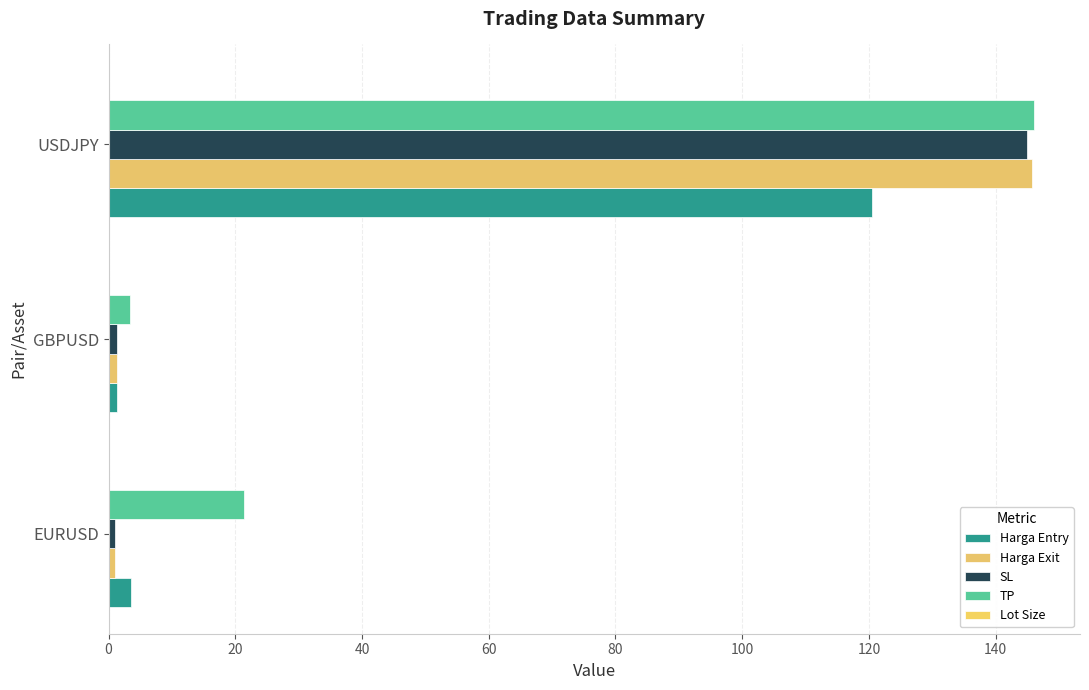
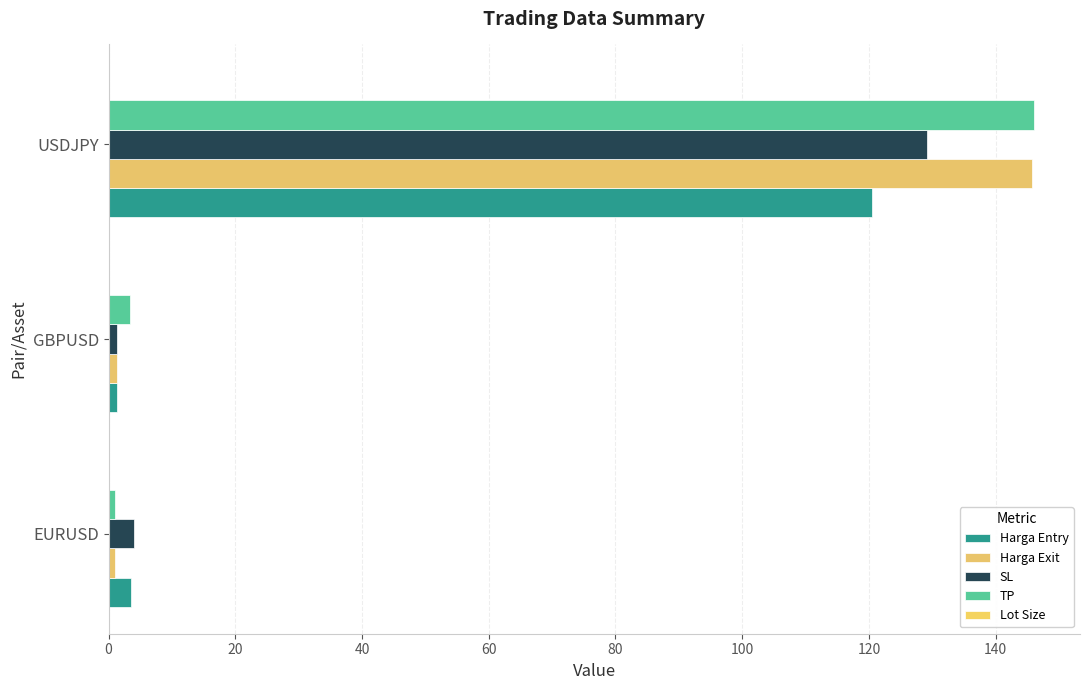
  {
    "Harga Entry": {
      "USDJPY": 121,
      "GBPUSD": 1,
      "EURUSD": 4
    },
    "SL": {
-     "USDJPY": 145,
+     "USDJPY": 129,
      "GBPUSD": 1,
-     "EURUSD": 1
+     "EURUSD": 4
    },
    "TP": {
      "USDJPY": 146,
      "GBPUSD": 3,
-     "EURUSD": 21
+     "EURUSD": 1
    }
  }
